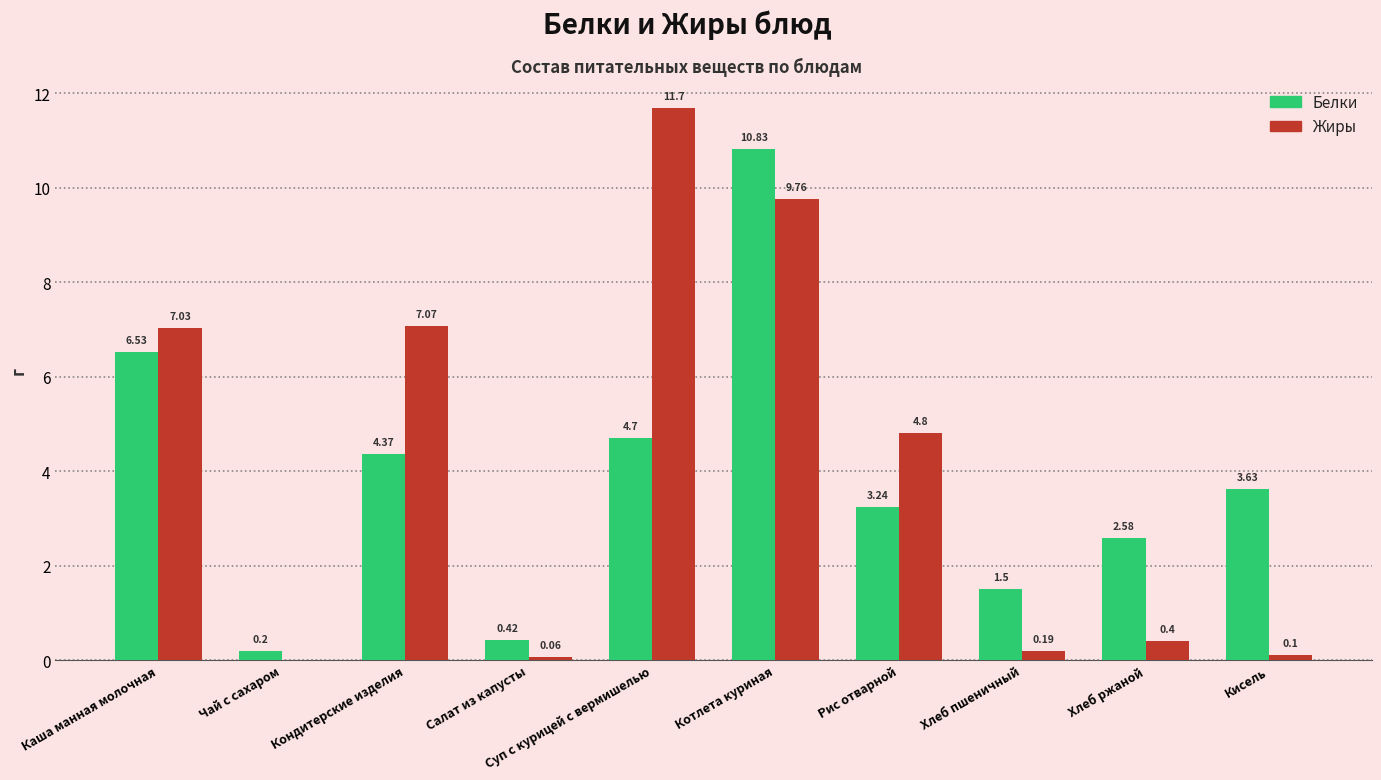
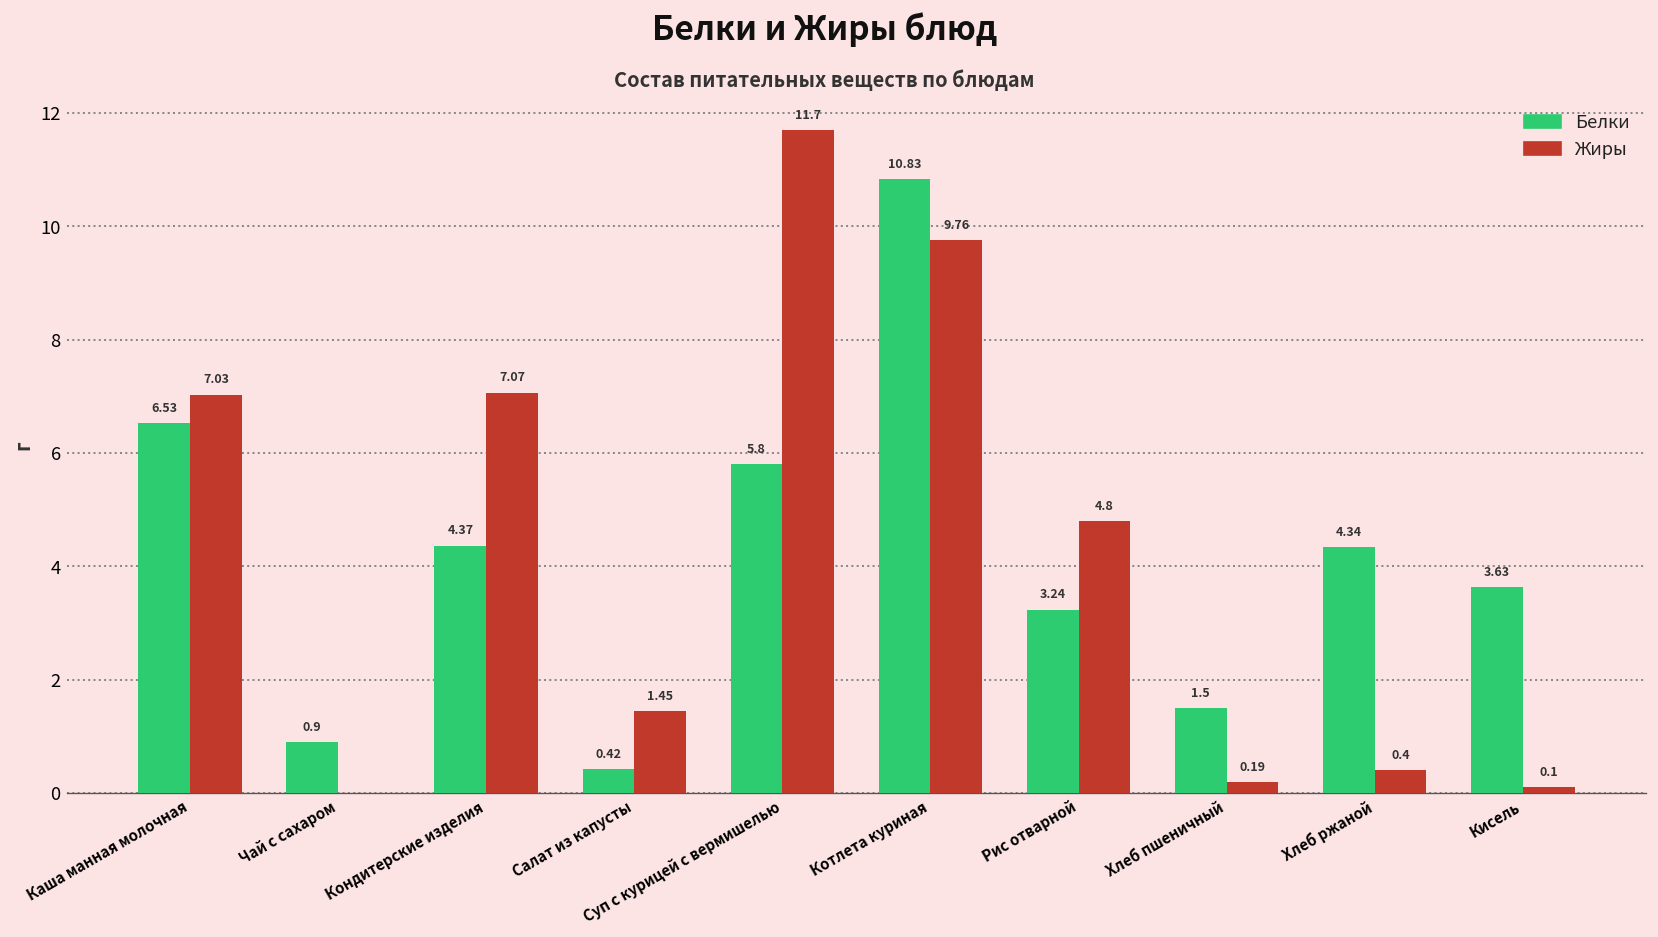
  {
    "Белки": {
      "Каша манная молочная": 6.53,
-     "Чай с сахаром": 0.2,
+     "Чай с сахаром": 0.9,
      "Кондитерские изделия": 4.37,
      "Салат из капусты": 0.42,
-     "Суп с курицей с вермишелью": 4.7,
+     "Суп с курицей с вермишелью": 5.8,
      "Котлета куриная": 10.83,
      "Рис отварной": 3.24,
      "Хлеб пшеничный": 1.5,
-     "Хлеб ржаной": 2.58,
+     "Хлеб ржаной": 4.34,
      "Кисель": 3.63
    },
    "Жиры": {
      "Каша манная молочная": 7.03,
      "Кондитерские изделия": 7.07,
-     "Салат из капусты": 0.06,
+     "Салат из капусты": 1.45,
      "Суп с курицей с вермишелью": 11.7,
      "Котлета куриная": 9.76,
      "Рис отварной": 4.8,
      "Хлеб пшеничный": 0.19,
      "Хлеб ржаной": 0.4,
      "Кисель": 0.1
    }
  }
